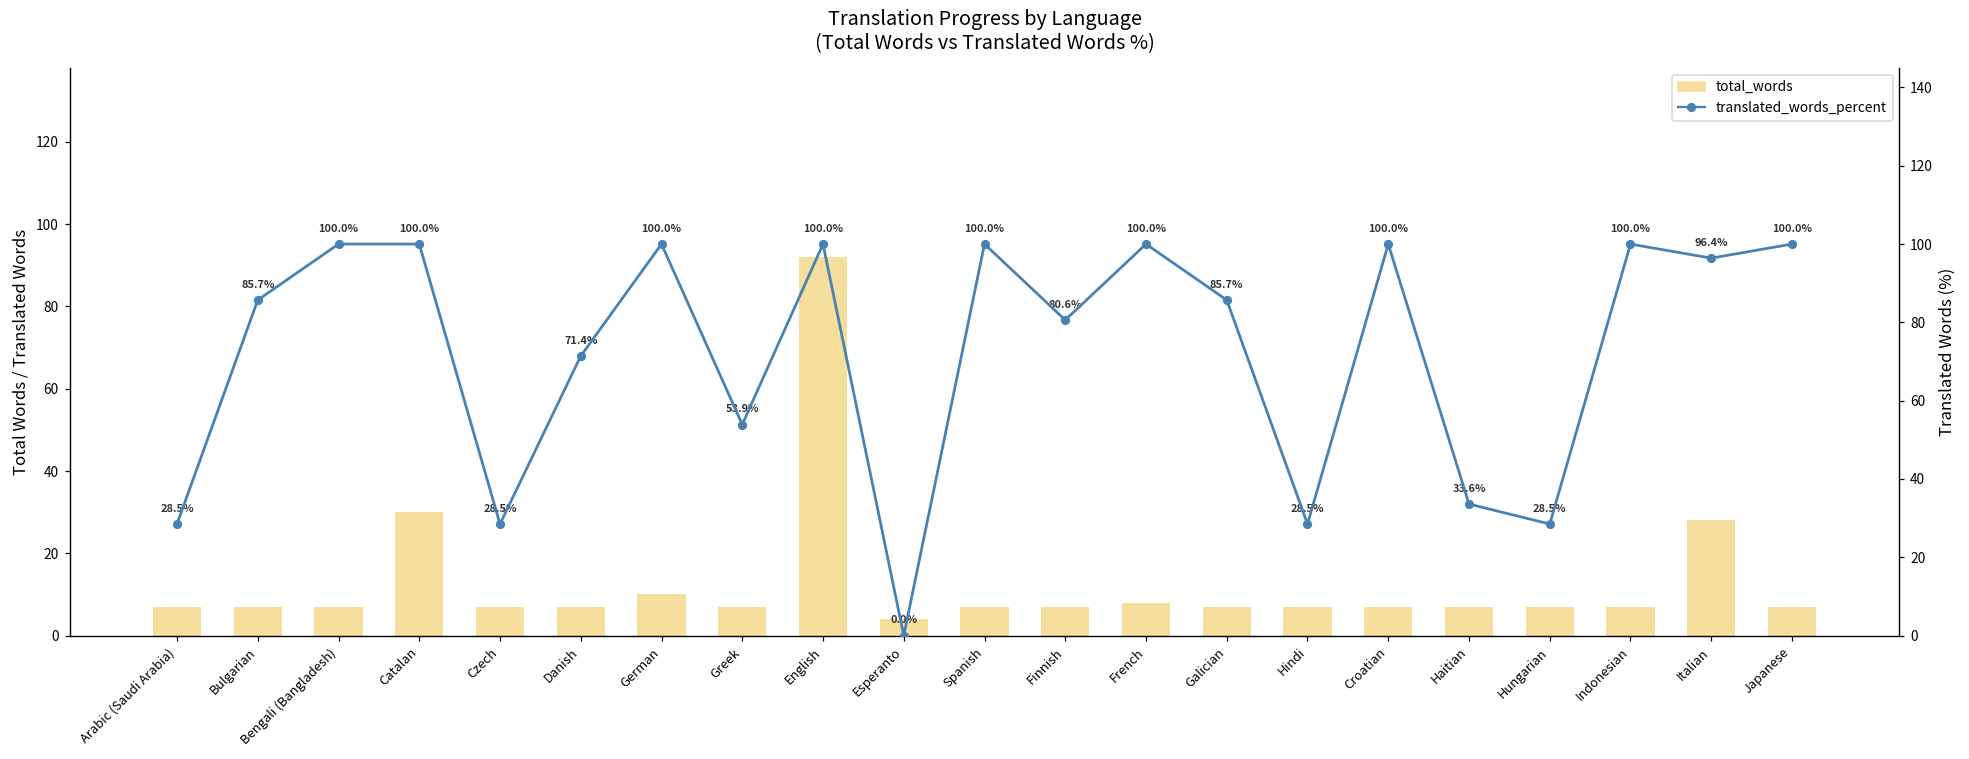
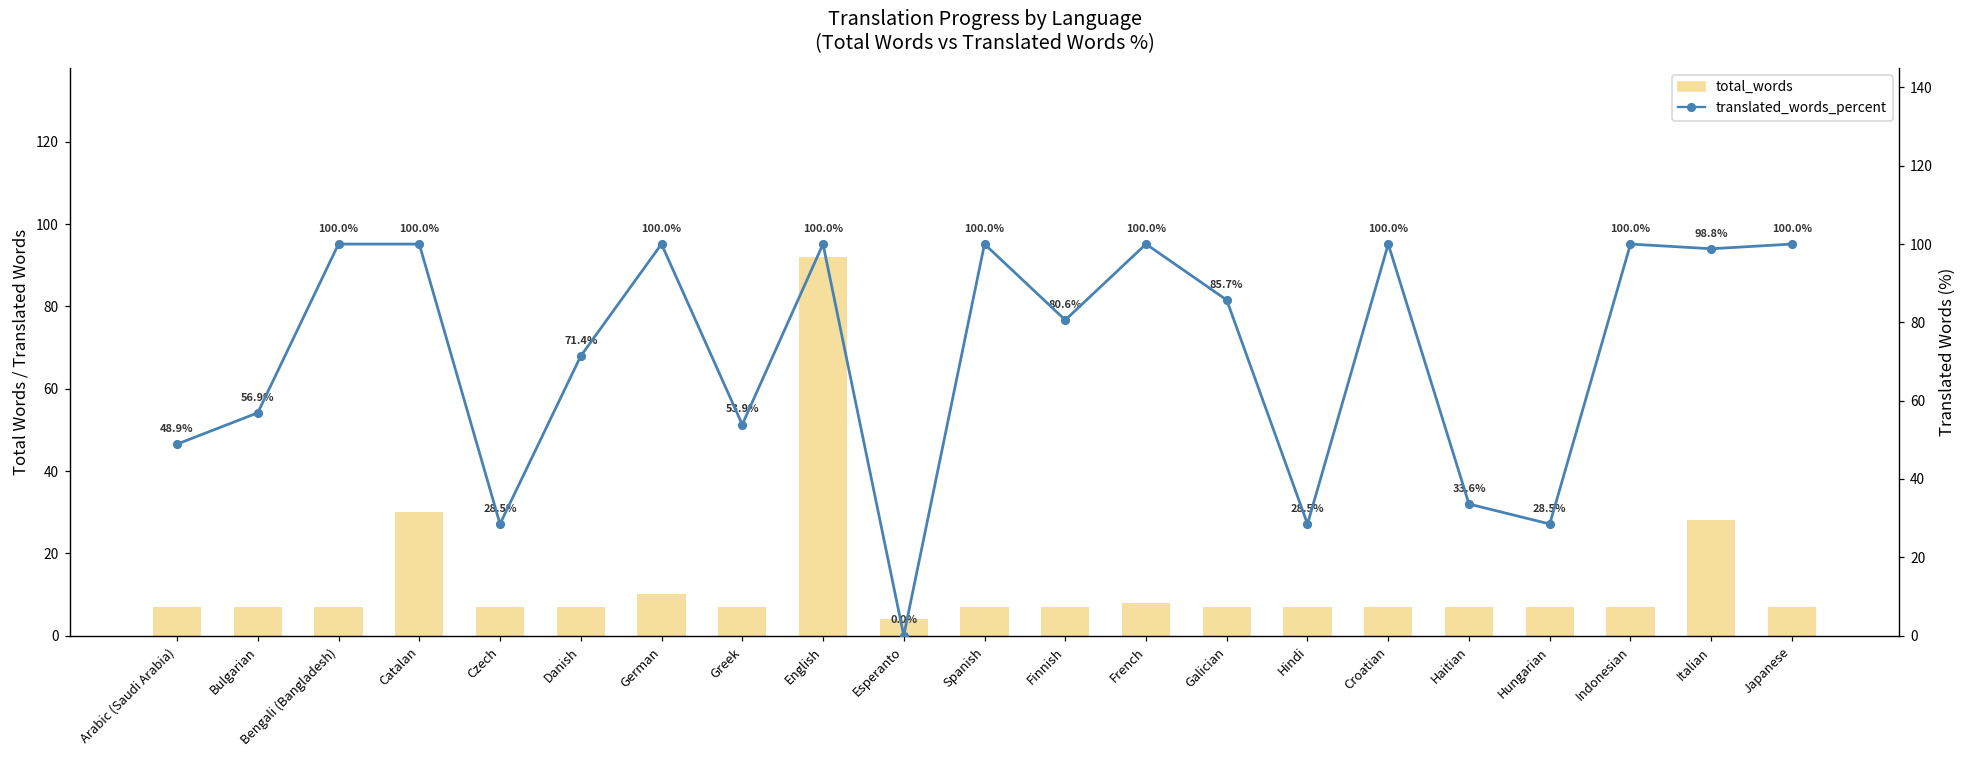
  {
    "translated_words_percent": {
-     "Arabic (Saudi Arabia)": "28.5%",
-     "Bulgarian": "85.7%",
+     "Arabic (Saudi Arabia)": "48.9%",
+     "Bulgarian": "56.9%",
      "Bengali (Bangladesh)": "100.0%",
      "Catalan": "100.0%",
      "Czech": "28.5%",
      "Danish": "71.4%",
      "German": "100.0%",
      "Greek": "53.9%",
      "English": "100.0%",
      "Esperanto": "0.0%",
      "Spanish": "100.0%",
      "Finnish": "80.6%",
      "French": "100.0%",
      "Galician": "85.7%",
      "Hindi": "28.5%",
      "Croatian": "100.0%",
      "Haitian": "33.6%",
      "Hungarian": "28.5%",
      "Indonesian": "100.0%",
-     "Italian": "96.4%",
+     "Italian": "98.8%",
      "Japanese": "100.0%"
    }
  }
